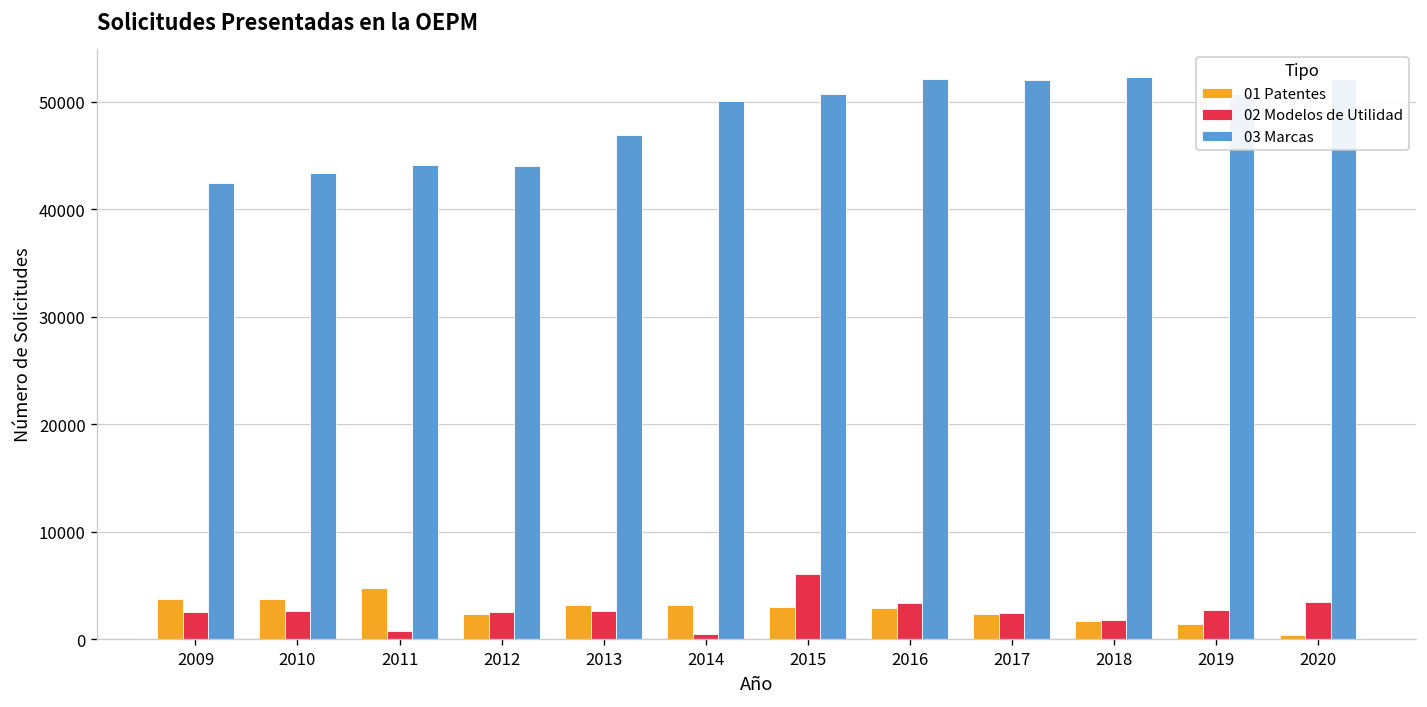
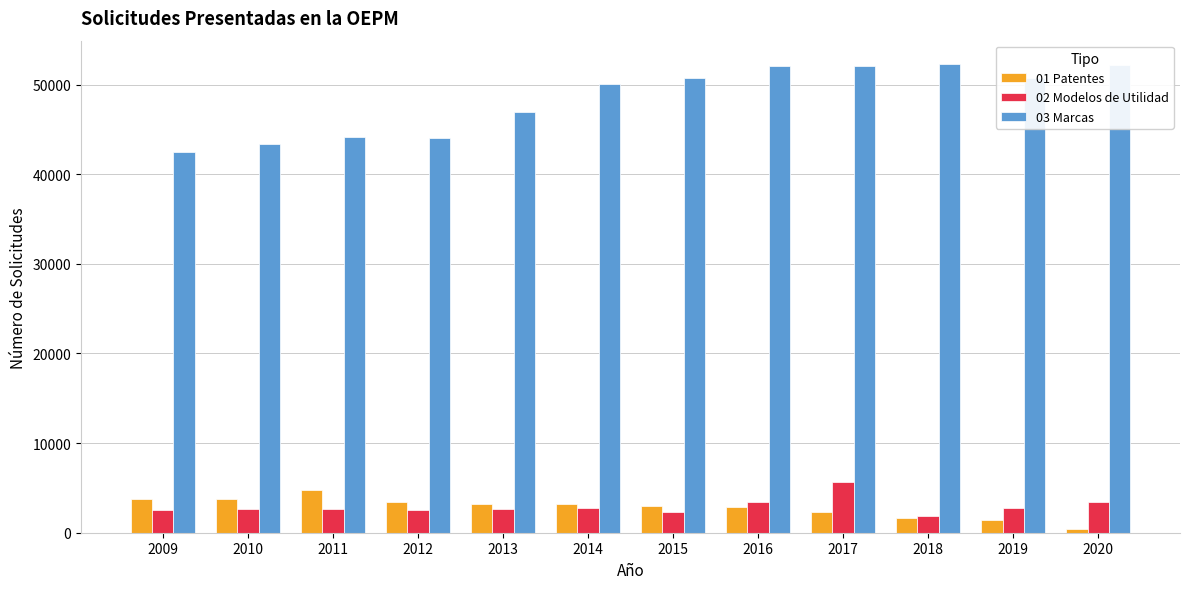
  {
    "01 Patentes": {
      "2009": 4000,
      "2010": 4000,
      "2011": 5000,
-     "2012": 2000,
+     "2012": 3000,
      "2013": 3000,
      "2014": 3000,
      "2015": 3000,
      "2016": 3000,
      "2017": 2000,
      "2018": 2000,
      "2019": 1000,
      "2020": 0
    },
    "02 Modelos de Utilidad": {
      "2009": 3000,
      "2010": 3000,
-     "2011": 1000,
+     "2011": 3000,
      "2012": 3000,
      "2013": 3000,
-     "2014": 0,
-     "2015": 6000,
+     "2014": 3000,
+     "2015": 2000,
      "2016": 3000,
-     "2017": 2000,
+     "2017": 6000,
      "2018": 2000,
      "2019": 3000,
      "2020": 3000
    },
    "03 Marcas": {
      "2009": 42000,
      "2010": 43000,
      "2011": 44000,
      "2012": 44000,
      "2013": 47000,
      "2014": 50000,
      "2015": 51000,
      "2016": 52000,
      "2017": 52000,
      "2018": 52000
    }
  }
